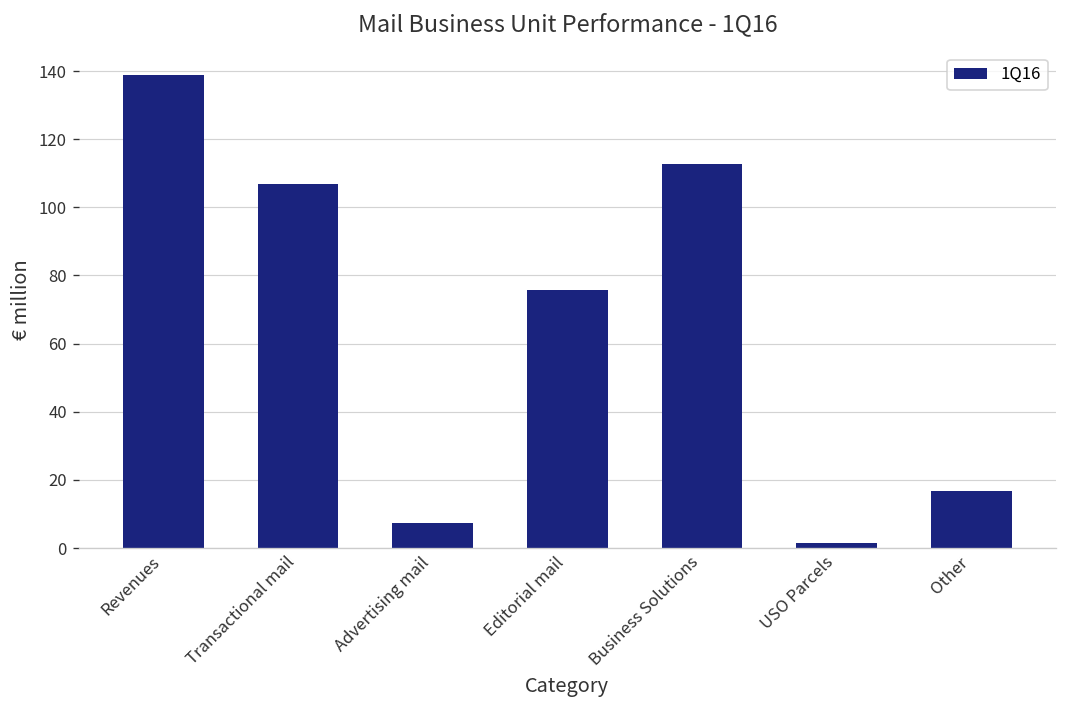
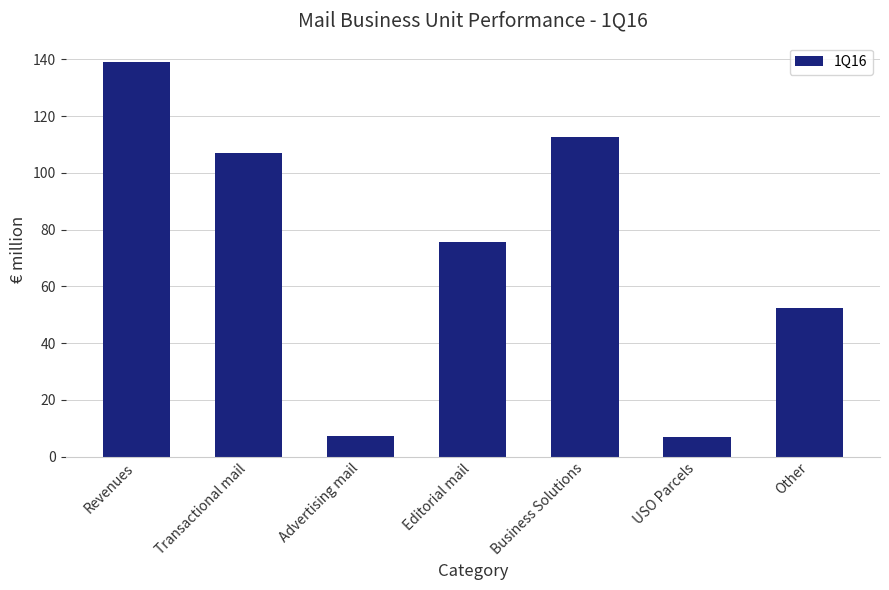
  {
    "Revenues": 139,
    "Transactional mail": 107,
    "Advertising mail": 7,
    "Editorial mail": 76,
    "Business Solutions": 113,
-   "USO Parcels": 2,
-   "Other": 17
+   "USO Parcels": 7,
+   "Other": 53
  }
